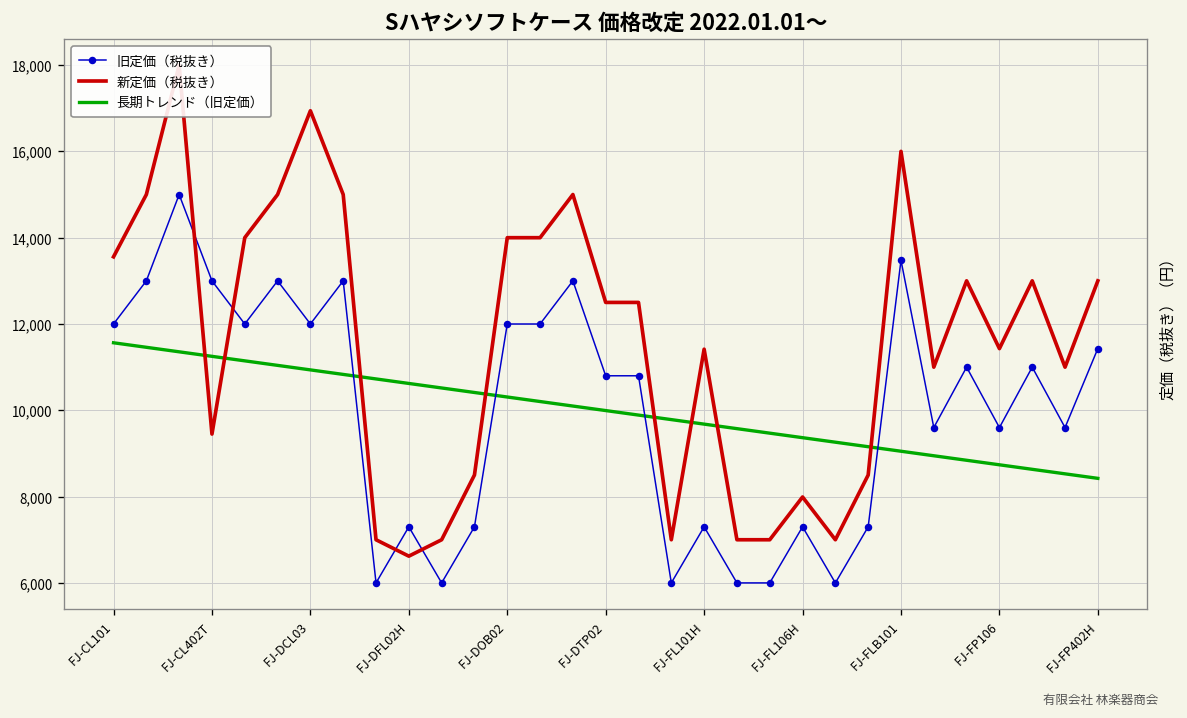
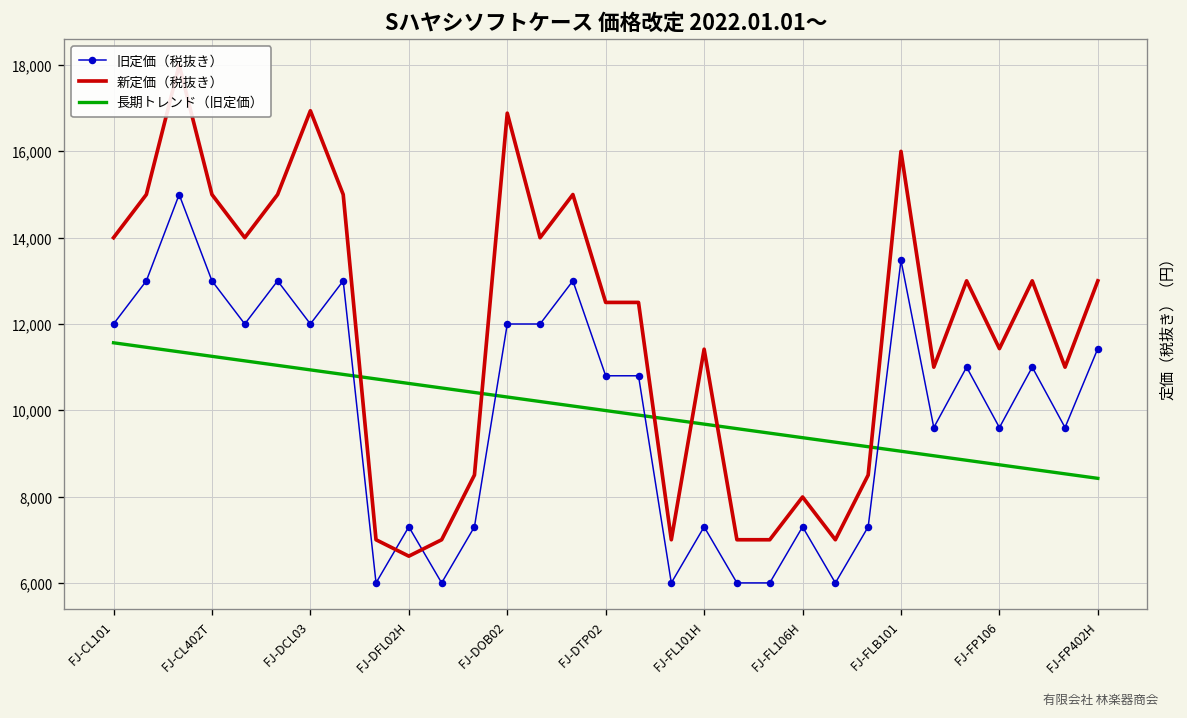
  {
    "旧定価（税抜き）": {
      "FJ-CL101": "12,000",
      "FJ-CL402T": "13,000",
      "FJ-DCL03": "12,000",
      "FJ-DFL02H": "7,300",
      "FJ-DOB02": "12,000",
      "FJ-DTP02": "10,800",
      "FJ-FL101H": "7,300",
      "FJ-FL106H": "7,300",
      "FJ-FLB101": "13,500",
      "FJ-FP106": "9,600",
      "FJ-FP402H": "11,400"
    },
    "新定価（税抜き）": {
-     "FJ-CL101": "13,600",
-     "FJ-CL402T": "9,500",
+     "FJ-CL101": "14,000",
+     "FJ-CL402T": "15,000",
      "FJ-DCL03": "16,900",
      "FJ-DFL02H": "6,600",
-     "FJ-DOB02": "14,000",
+     "FJ-DOB02": "16,900",
      "FJ-DTP02": "12,500",
      "FJ-FL101H": "11,400",
      "FJ-FL106H": "8,000",
      "FJ-FLB101": "16,000",
      "FJ-FP106": "11,400",
      "FJ-FP402H": "13,000"
    },
    "長期トレンド（旧定価）": {
      "FJ-CL101": "11,600",
      "FJ-CL402T": "11,300",
      "FJ-DCL03": "10,900",
      "FJ-DFL02H": "10,600",
      "FJ-DOB02": "10,300",
      "FJ-DTP02": "10,000",
      "FJ-FL101H": "9,700",
      "FJ-FL106H": "9,400",
      "FJ-FLB101": "9,100",
      "FJ-FP106": "8,700",
      "FJ-FP402H": "8,400"
    }
  }
